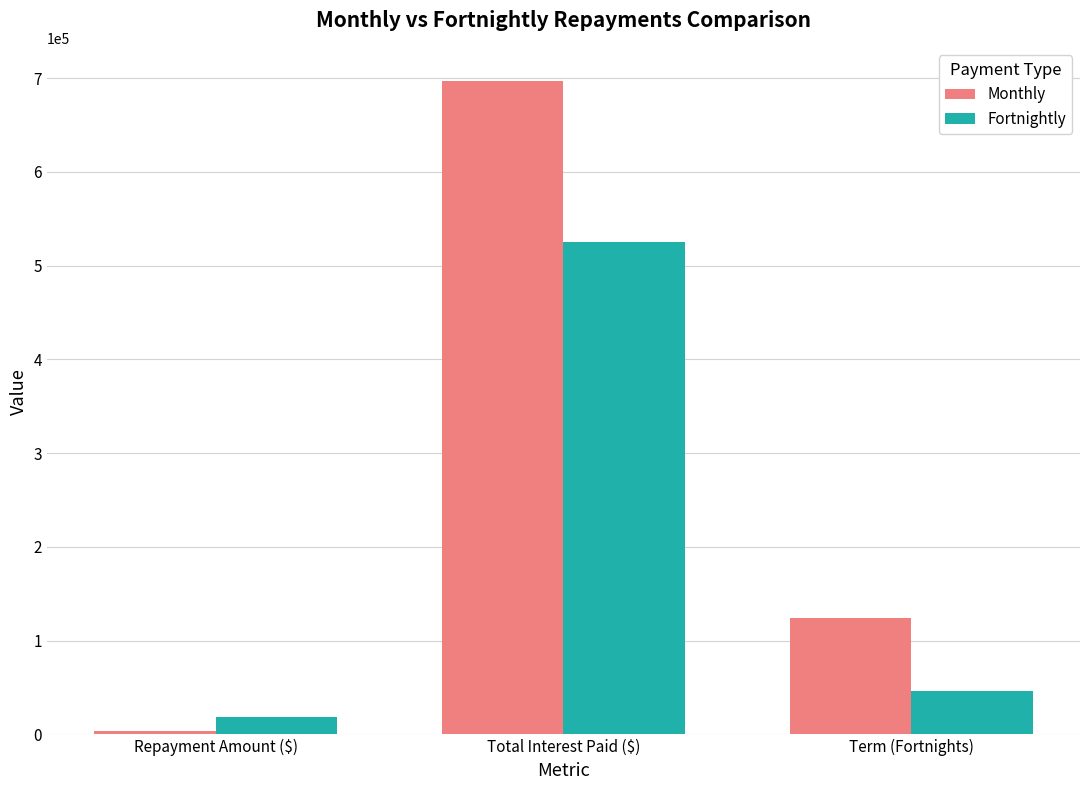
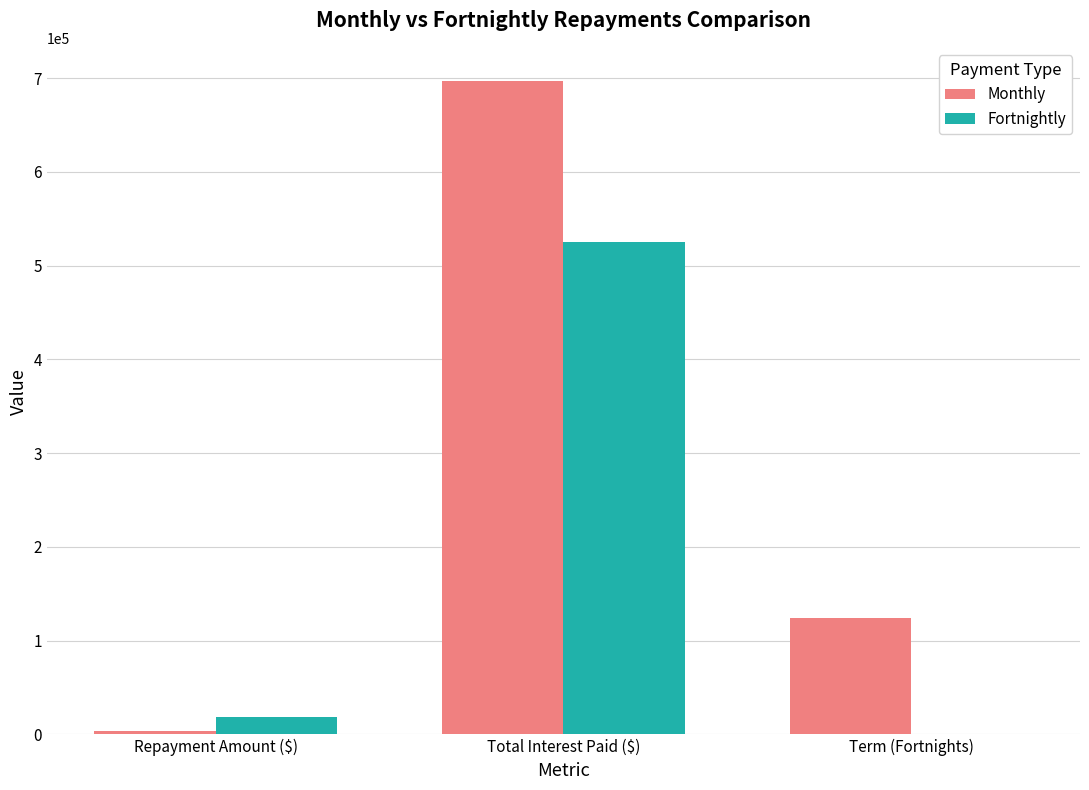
  {
    "Monthly": {
      "Repayment Amount ($)": 0,
      "Total Interest Paid ($)": 700000,
      "Term (Fortnights)": 120000
    },
    "Fortnightly": {
      "Repayment Amount ($)": 20000,
      "Total Interest Paid ($)": 530000,
-     "Term (Fortnights)": 50000
+     "Term (Fortnights)": 0
    }
  }
